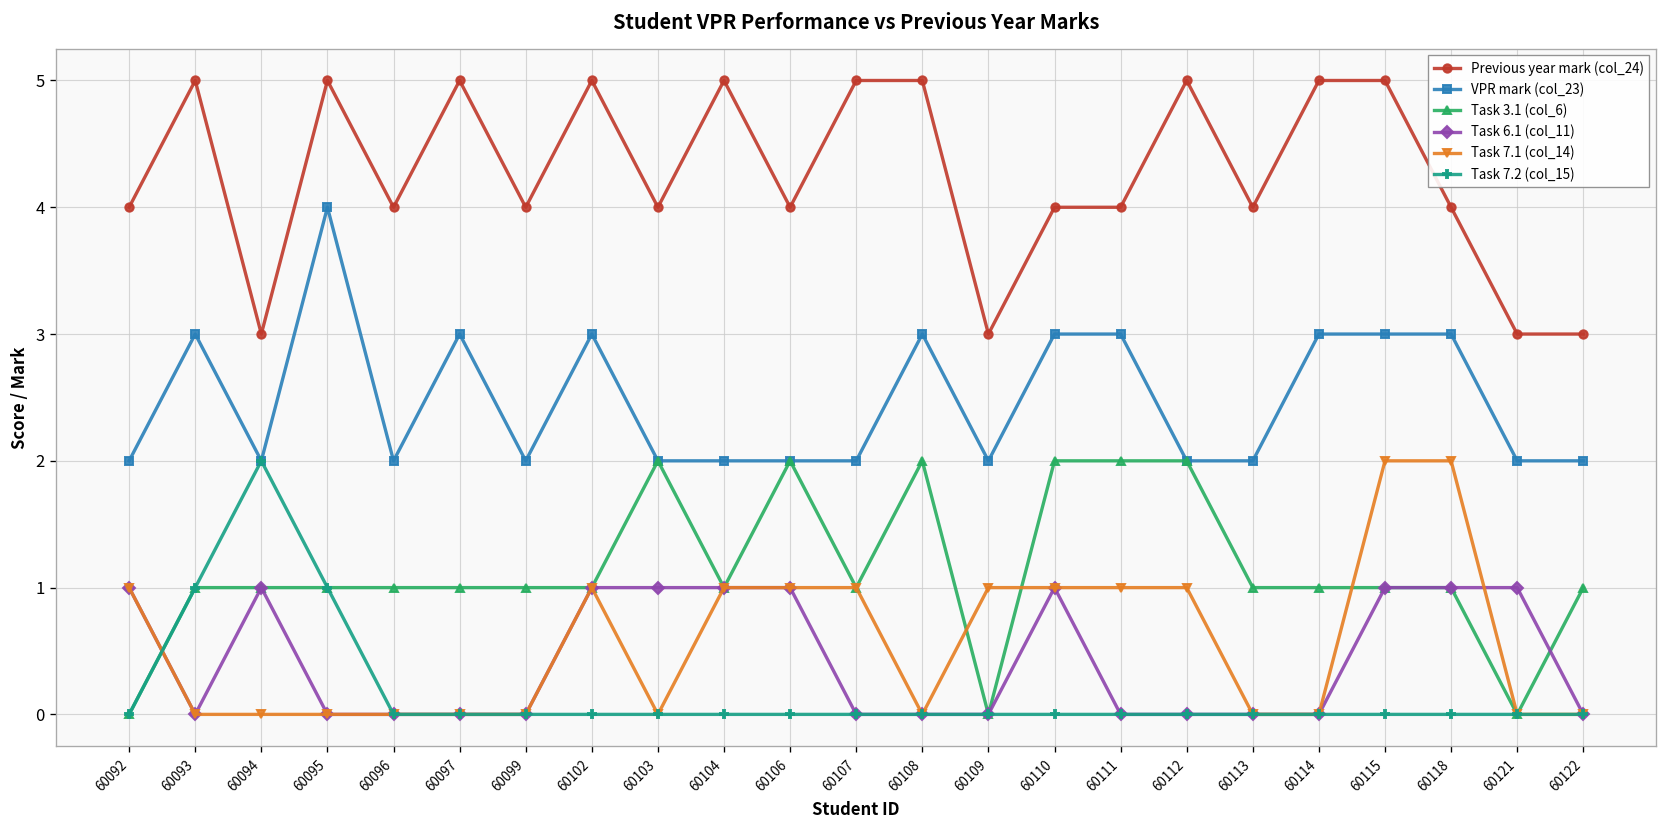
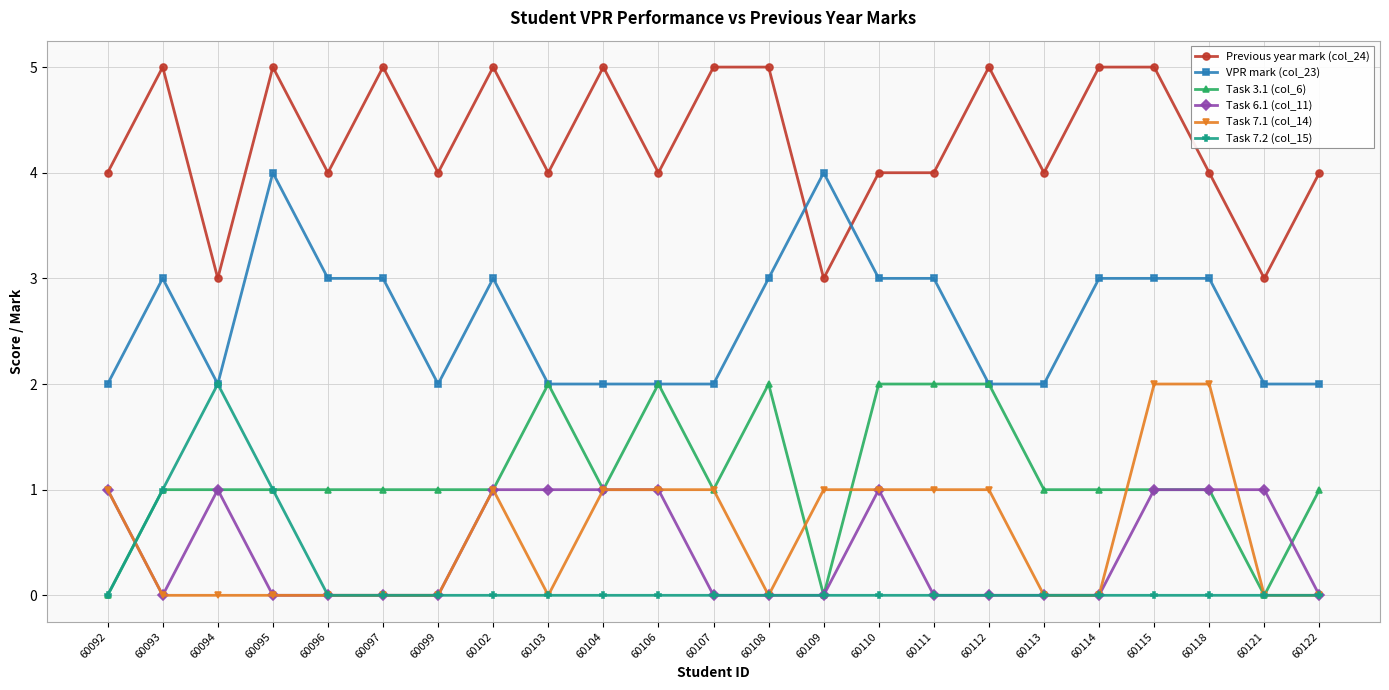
  {
    "Previous year mark (col_24)": {
      "60092": 4,
      "60093": 5,
      "60094": 3,
      "60095": 5,
      "60096": 4,
      "60097": 5,
      "60099": 4,
      "60102": 5,
      "60103": 4,
      "60104": 5,
      "60106": 4,
      "60107": 5,
      "60108": 5,
      "60109": 3,
      "60110": 4,
      "60111": 4,
      "60112": 5,
      "60113": 4,
      "60114": 5,
      "60115": 5,
      "60118": 4,
      "60121": 3,
-     "60122": 3
+     "60122": 4
    },
    "VPR mark (col_23)": {
      "60092": 2,
      "60093": 3,
      "60095": 4,
-     "60096": 2,
+     "60096": 3,
      "60097": 3,
      "60099": 2,
      "60102": 3,
      "60104": 2,
      "60107": 2,
      "60108": 3,
-     "60109": 2,
+     "60109": 4,
      "60110": 3,
      "60111": 3,
      "60113": 2,
      "60114": 3,
      "60115": 3,
      "60118": 3,
      "60121": 2,
      "60122": 2
    },
    "Task 6.1 (col_11)": {
      "60103": 1,
      "60121": 1
    },
    "Task 7.1 (col_14)": {
      "60094": 0,
      "60109": 1,
      "60111": 1,
      "60112": 1,
      "60115": 2,
      "60118": 2
    }
  }
